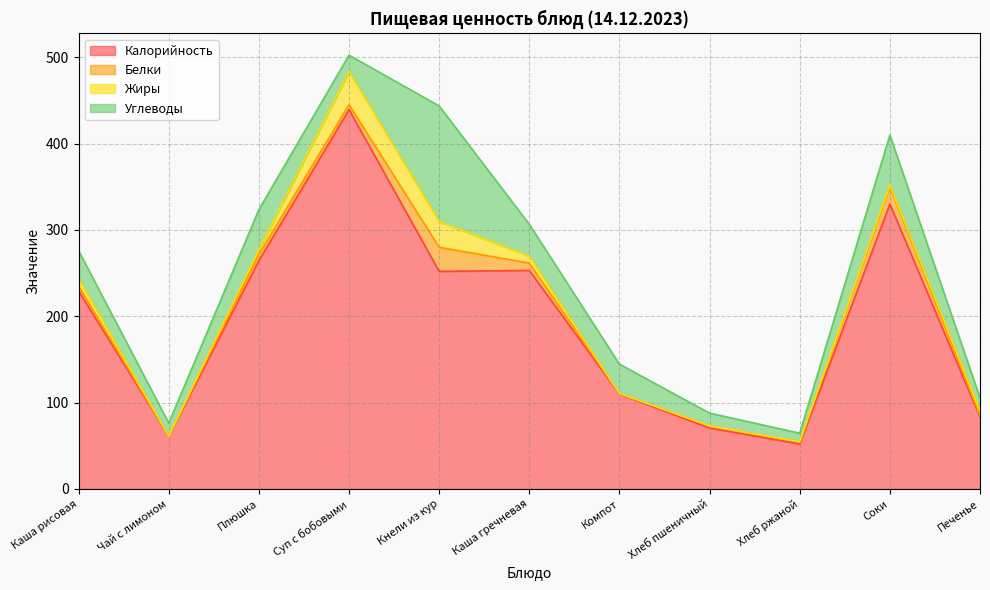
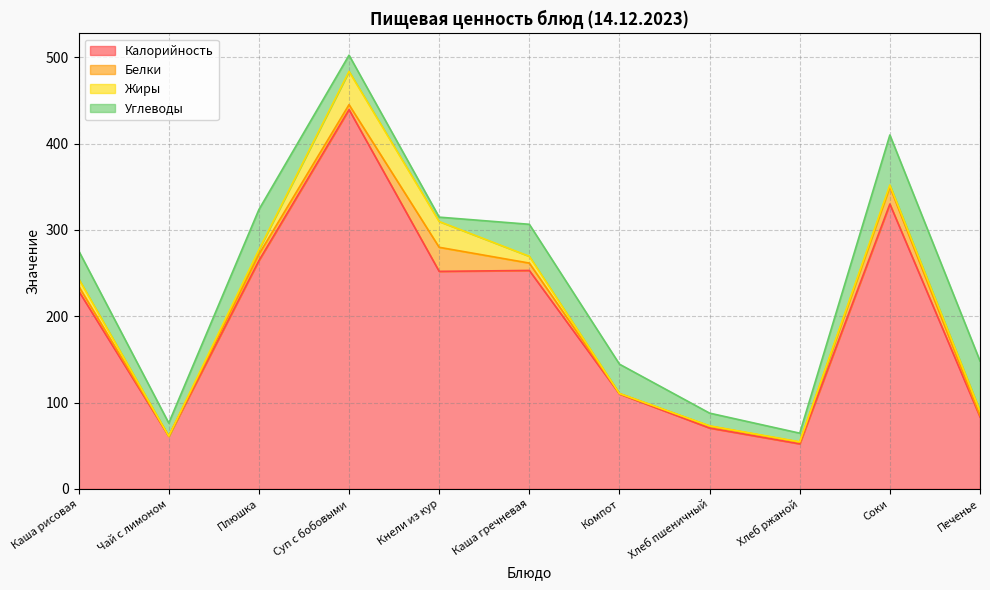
  {
    "Калорийность": {
      "Каша рисовая": 230,
      "Плюшка": 260,
      "Суп с бобовыми": 440,
      "Кнели из кур": 250,
      "Каша гречневая": 250,
      "Соки": 330
    },
    "Белки": {
      "Каша рисовая": 10,
      "Плюшка": 10,
      "Суп с бобовыми": 10,
      "Кнели из кур": 30,
      "Каша гречневая": 10
    },
    "Жиры": {
      "Каша рисовая": 10,
      "Плюшка": 10,
      "Суп с бобовыми": 40,
      "Кнели из кур": 30,
      "Каша гречневая": 10,
      "Печенье": 10
    },
    "Углеводы": {
      "Каша рисовая": 30,
      "Чай с лимоном": 20,
      "Плюшка": 50,
      "Суп с бобовыми": 20,
-     "Кнели из кур": 130,
+     "Кнели из кур": 10,
      "Каша гречневая": 40,
      "Компот": 30,
      "Хлеб пшеничный": 10,
      "Хлеб ржаной": 10,
      "Соки": 60,
-     "Печенье": 10
+     "Печенье": 60
    }
  }
